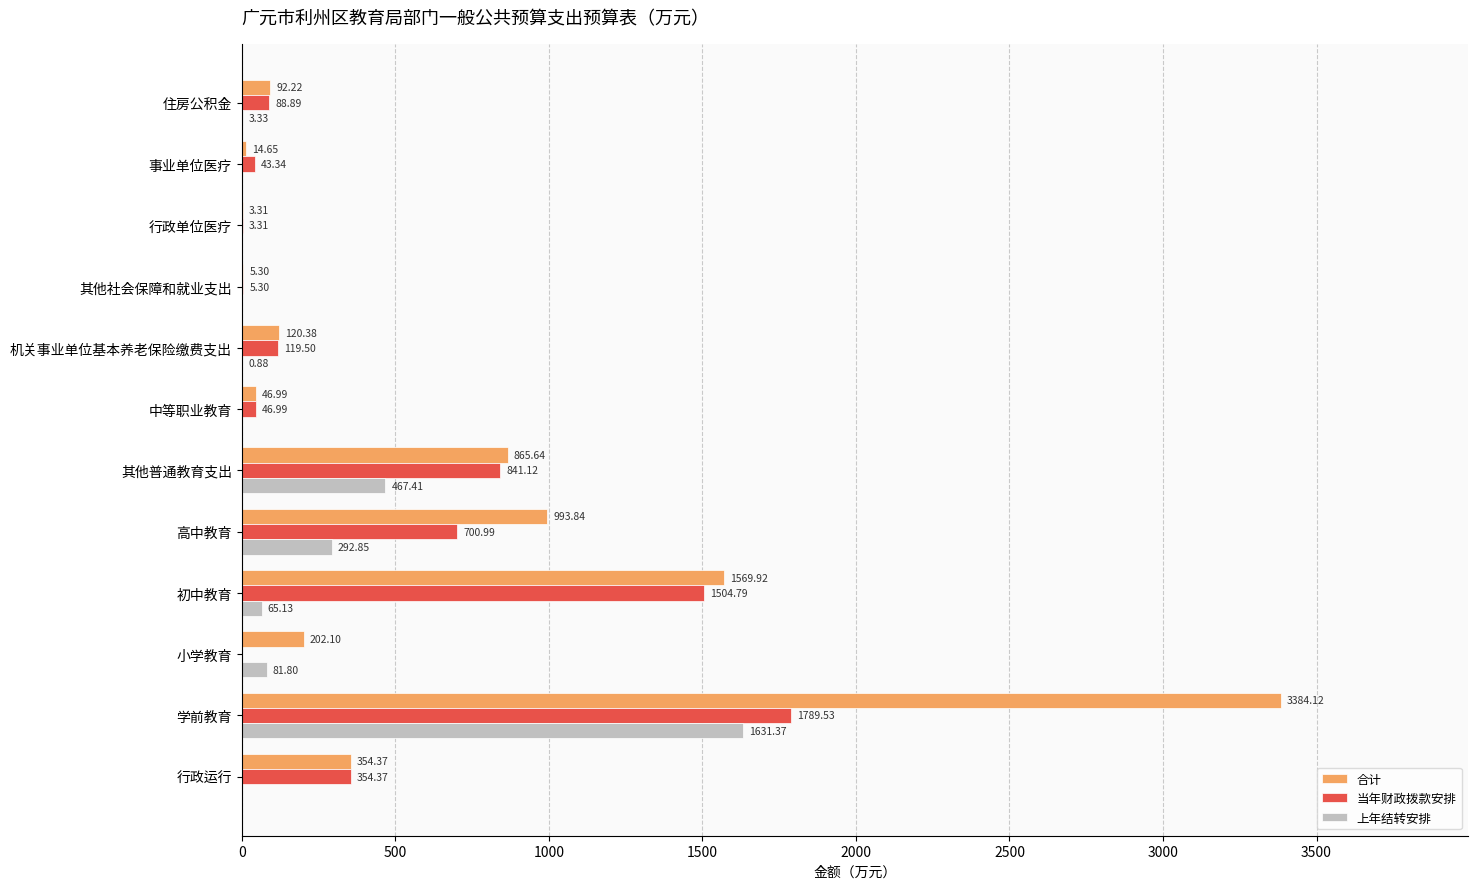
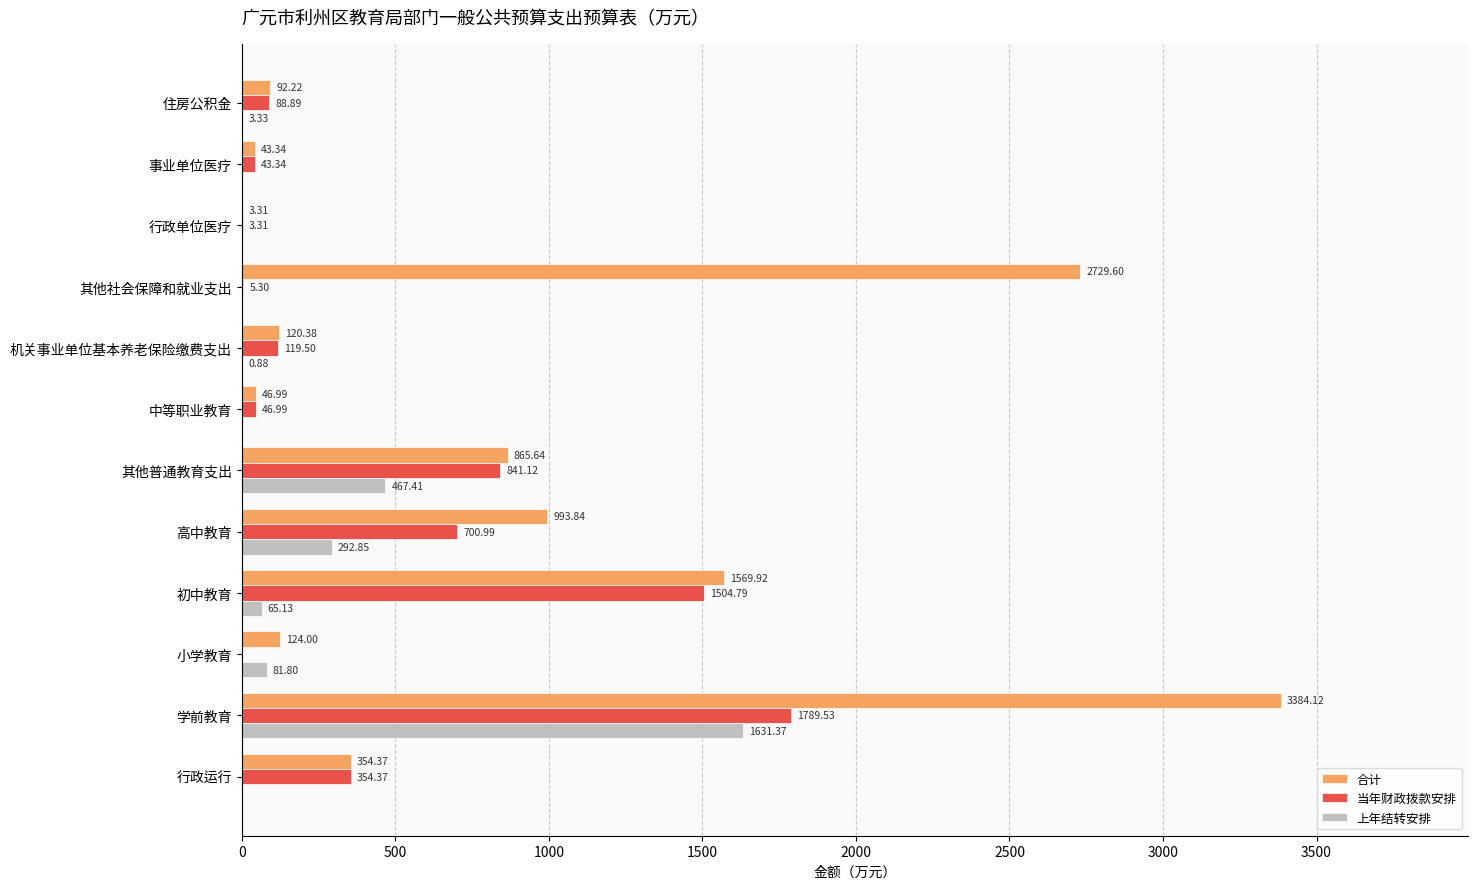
  {
    "合计": {
      "住房公积金": 92.22,
-     "事业单位医疗": 14.65,
+     "事业单位医疗": 43.34,
      "行政单位医疗": 3.31,
-     "其他社会保障和就业支出": 5.30,
+     "其他社会保障和就业支出": 2729.60,
      "机关事业单位基本养老保险缴费支出": 120.38,
      "中等职业教育": 46.99,
      "其他普通教育支出": 865.64,
      "高中教育": 993.84,
      "初中教育": 1569.92,
-     "小学教育": 202.10,
+     "小学教育": 124.00,
      "学前教育": 3384.12,
      "行政运行": 354.37
    },
    "当年财政拨款安排": {
      "住房公积金": 88.89,
      "事业单位医疗": 43.34,
      "行政单位医疗": 3.31,
      "其他社会保障和就业支出": 5.30,
      "机关事业单位基本养老保险缴费支出": 119.50,
      "中等职业教育": 46.99,
      "其他普通教育支出": 841.12,
      "高中教育": 700.99,
      "初中教育": 1504.79,
      "学前教育": 1789.53,
      "行政运行": 354.37
    },
    "上年结转安排": {
      "住房公积金": 3.33,
      "机关事业单位基本养老保险缴费支出": 0.88,
      "其他普通教育支出": 467.41,
      "高中教育": 292.85,
      "初中教育": 65.13,
      "小学教育": 81.80,
      "学前教育": 1631.37
    }
  }
